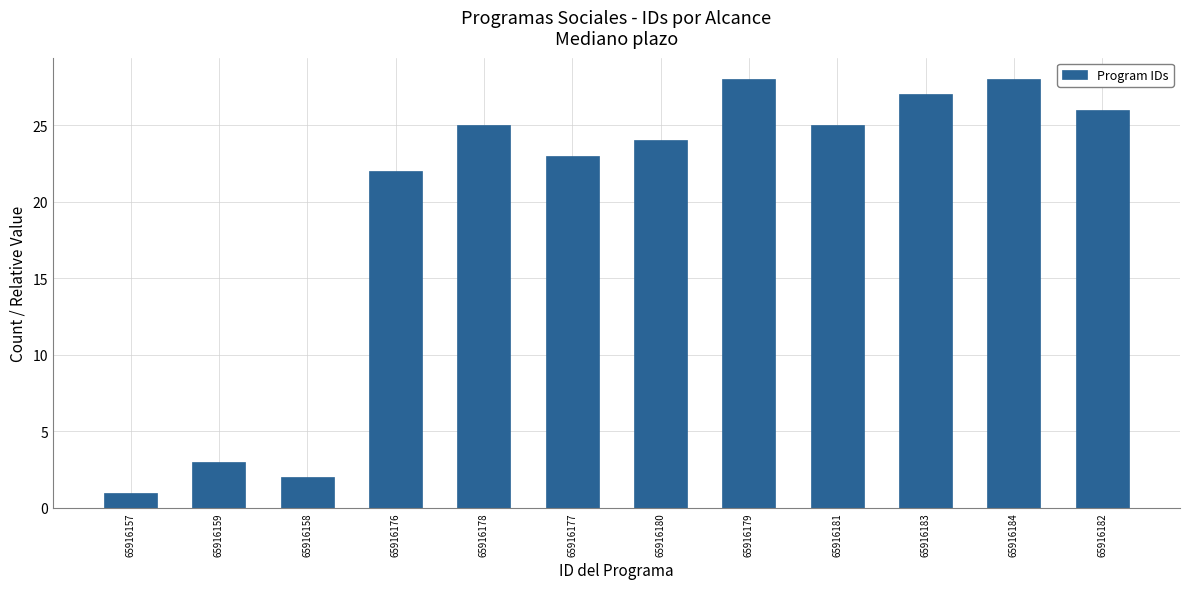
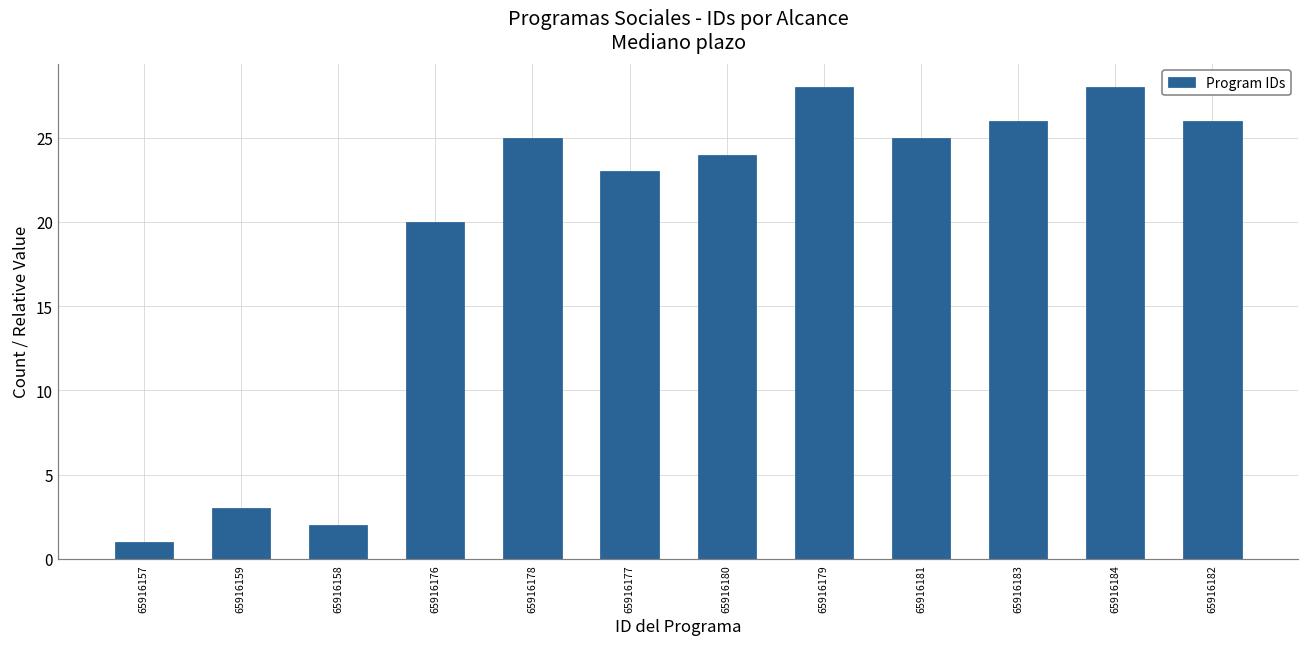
  {
    "65916157": 1.0,
    "65916159": 3.0,
    "65916158": 2.0,
-   "65916176": 22.0,
+   "65916176": 20.0,
    "65916178": 25.0,
    "65916177": 23.0,
    "65916180": 24.0,
    "65916179": 28.0,
    "65916181": 25.0,
-   "65916183": 27.0,
+   "65916183": 26.0,
    "65916184": 28.0,
    "65916182": 26.0
  }
